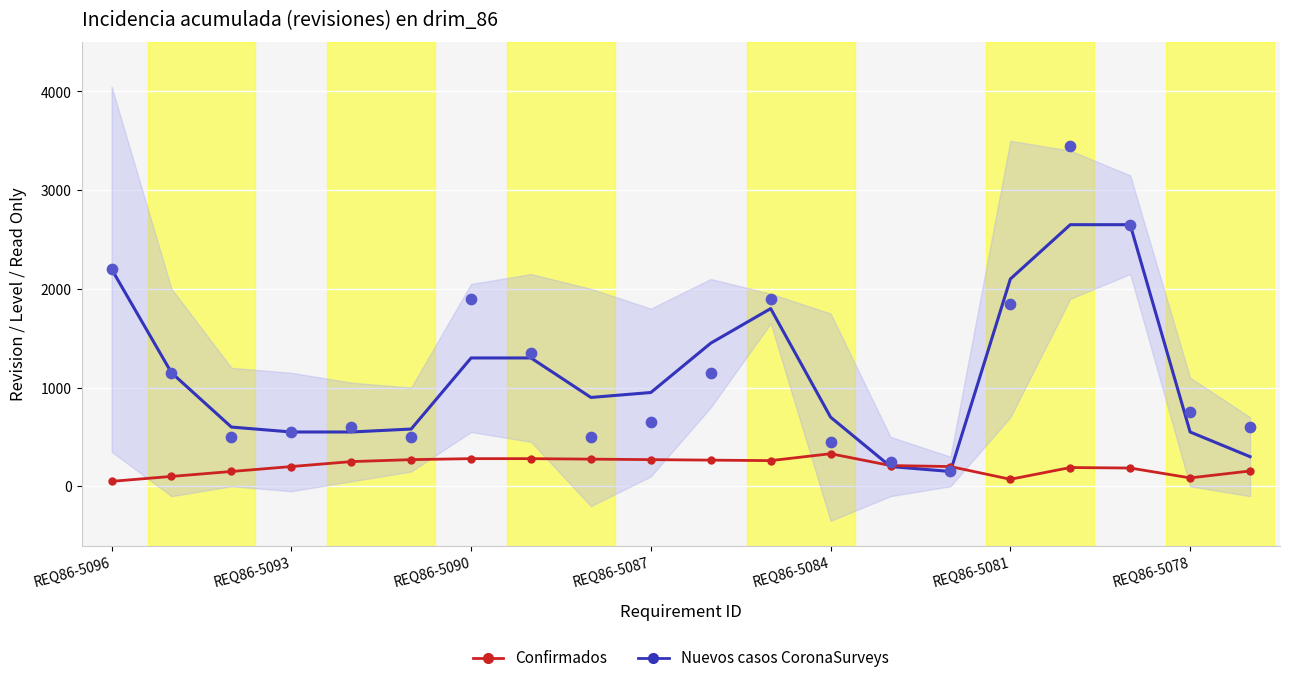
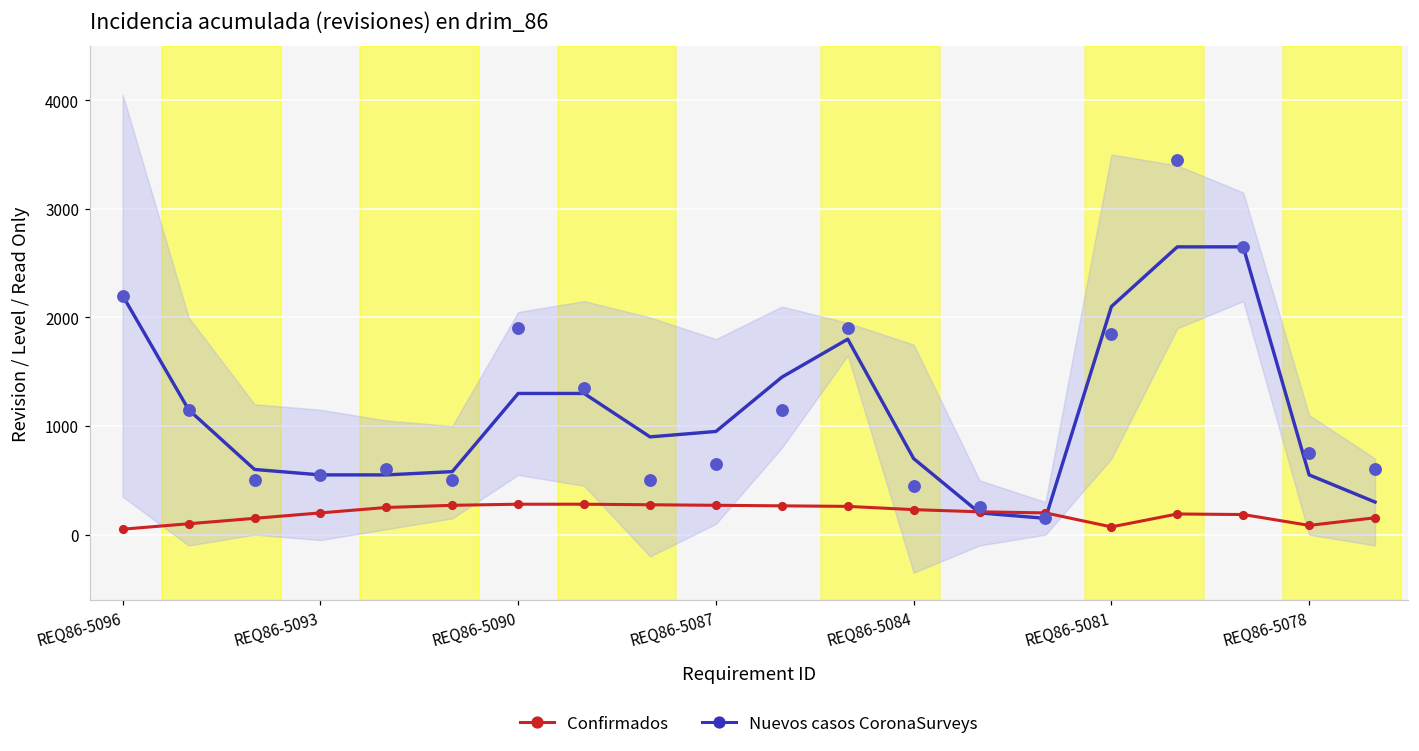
  {
    "Confirmados": {
      "REQ86-5096": 100,
      "REQ86-5093": 200,
      "REQ86-5090": 300,
      "REQ86-5087": 300,
-     "REQ86-5084": 300,
+     "REQ86-5084": 200,
      "REQ86-5081": 100,
      "REQ86-5078": 100
    }
  }
